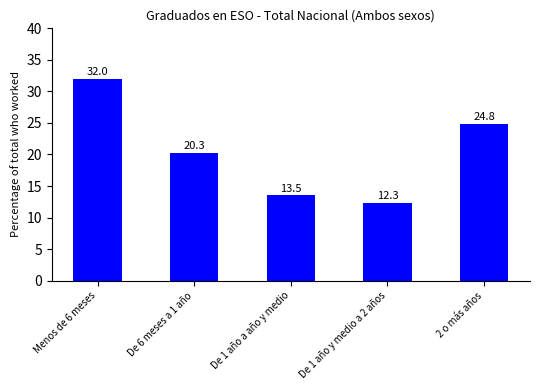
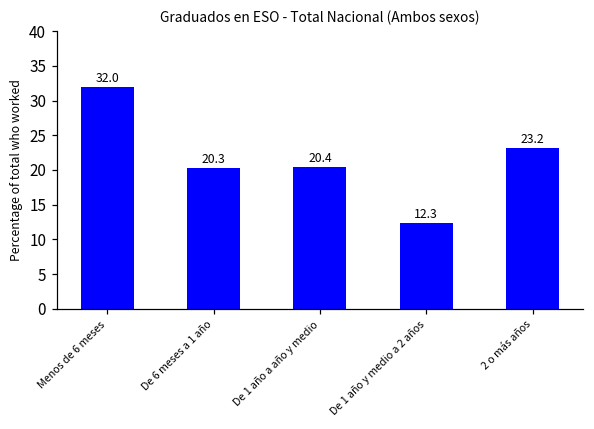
  {
    "Menos de 6 meses": 32.0,
    "De 6 meses a 1 año": 20.3,
-   "De 1 año a año y medio": 13.5,
+   "De 1 año a año y medio": 20.4,
    "De 1 año y medio a 2 años": 12.3,
-   "2 o más años": 24.8
+   "2 o más años": 23.2
  }
